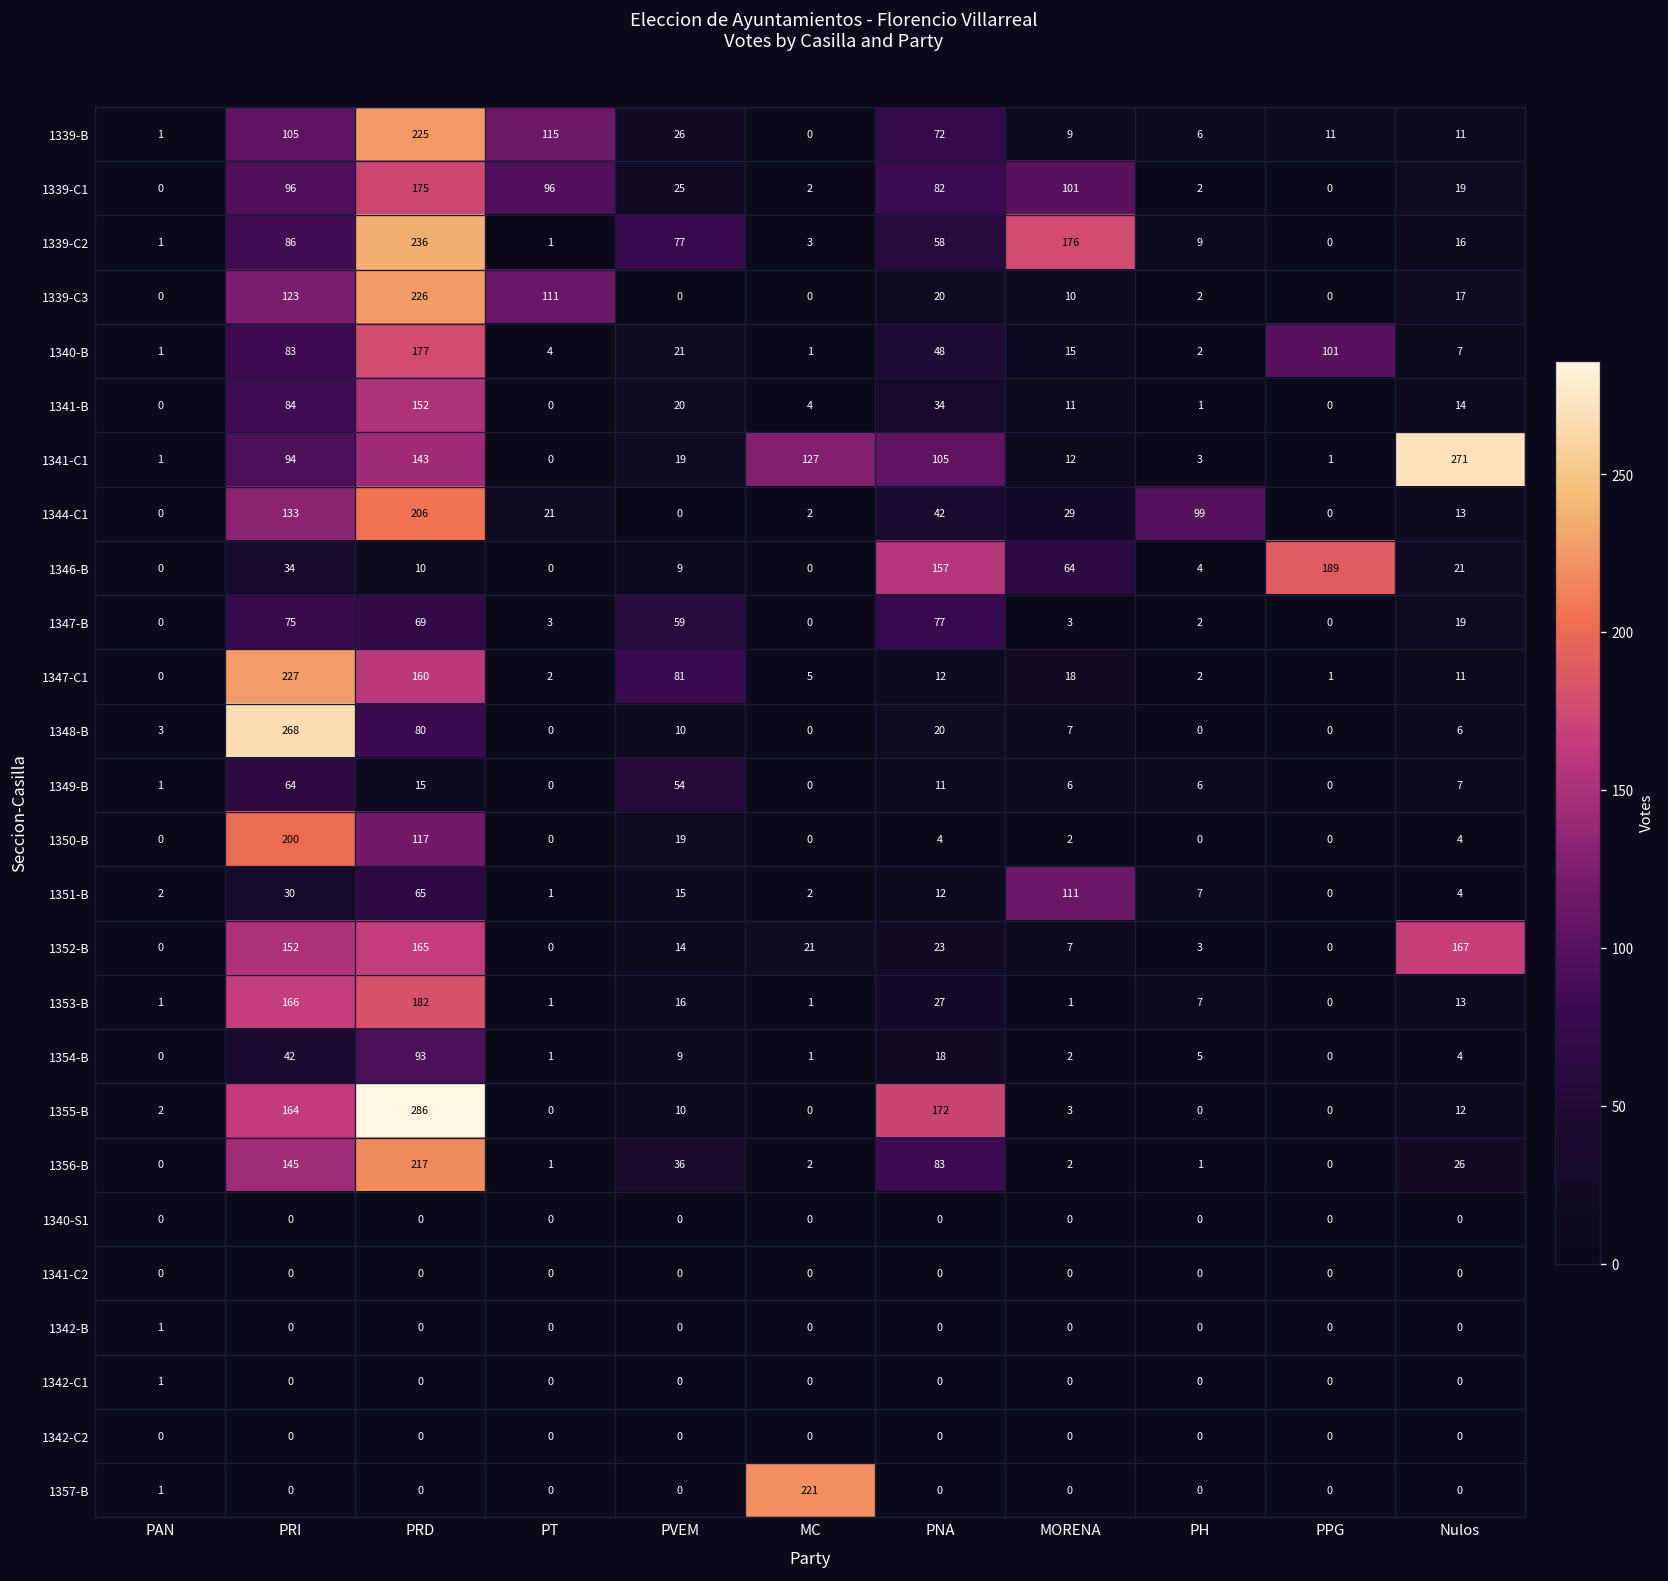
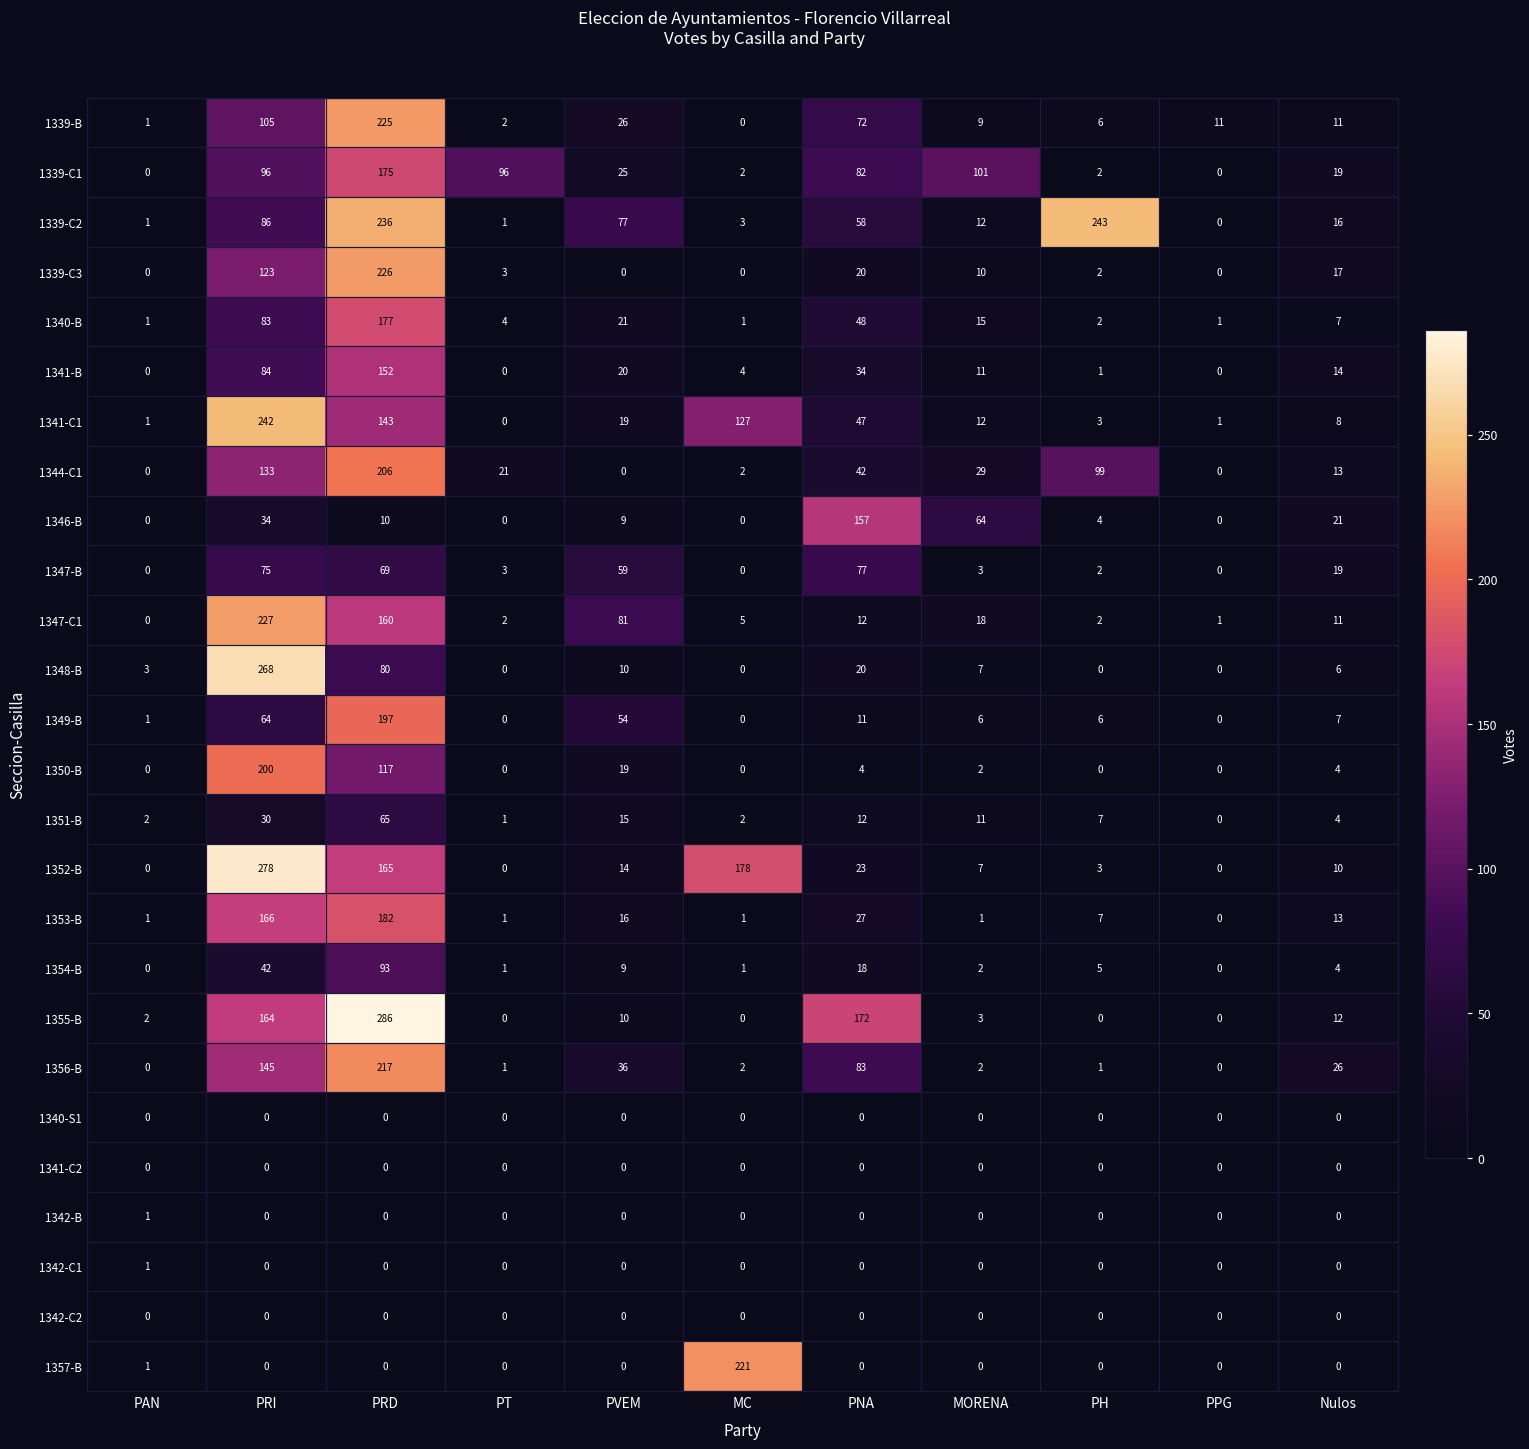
  {
    "1339-B": {
      "PAN": 1,
      "PRI": 105,
      "PRD": 225,
-     "PT": 115,
+     "PT": 2,
      "PVEM": 26,
      "MC": 0,
      "PNA": 72,
      "MORENA": 9,
      "PH": 6,
      "PPG": 11,
      "Nulos": 11
    },
    "1339-C2": {
      "PAN": 1,
      "PRI": 86,
      "PRD": 236,
      "PT": 1,
      "PVEM": 77,
      "MC": 3,
      "PNA": 58,
-     "MORENA": 176,
-     "PH": 9,
+     "MORENA": 12,
+     "PH": 243,
      "PPG": 0,
      "Nulos": 16
    },
    "1339-C3": {
      "PAN": 0,
      "PRI": 123,
      "PRD": 226,
-     "PT": 111,
+     "PT": 3,
      "PVEM": 0,
      "MC": 0,
      "PNA": 20,
      "MORENA": 10,
      "PH": 2,
      "PPG": 0,
      "Nulos": 17
    },
    "1340-B": {
      "PAN": 1,
      "PRI": 83,
      "PRD": 177,
      "PT": 4,
      "PVEM": 21,
      "MC": 1,
      "PNA": 48,
      "MORENA": 15,
      "PH": 2,
-     "PPG": 101,
+     "PPG": 1,
      "Nulos": 7
    },
    "1341-C1": {
      "PAN": 1,
-     "PRI": 94,
+     "PRI": 242,
      "PRD": 143,
      "PT": 0,
      "PVEM": 19,
      "MC": 127,
-     "PNA": 105,
+     "PNA": 47,
      "MORENA": 12,
      "PH": 3,
      "PPG": 1,
-     "Nulos": 271
+     "Nulos": 8
    },
    "1346-B": {
      "PAN": 0,
      "PRI": 34,
      "PRD": 10,
      "PT": 0,
      "PVEM": 9,
      "MC": 0,
      "PNA": 157,
      "MORENA": 64,
      "PH": 4,
-     "PPG": 189,
+     "PPG": 0,
      "Nulos": 21
    },
    "1349-B": {
      "PAN": 1,
      "PRI": 64,
-     "PRD": 15,
+     "PRD": 197,
      "PT": 0,
      "PVEM": 54,
      "MC": 0,
      "PNA": 11,
      "MORENA": 6,
      "PH": 6,
      "PPG": 0,
      "Nulos": 7
    },
    "1351-B": {
      "PAN": 2,
      "PRI": 30,
      "PRD": 65,
      "PT": 1,
      "PVEM": 15,
      "MC": 2,
      "PNA": 12,
-     "MORENA": 111,
+     "MORENA": 11,
      "PH": 7,
      "PPG": 0,
      "Nulos": 4
    },
    "1352-B": {
      "PAN": 0,
-     "PRI": 152,
+     "PRI": 278,
      "PRD": 165,
      "PT": 0,
      "PVEM": 14,
-     "MC": 21,
+     "MC": 178,
      "PNA": 23,
      "MORENA": 7,
      "PH": 3,
      "PPG": 0,
-     "Nulos": 167
+     "Nulos": 10
    }
  }
